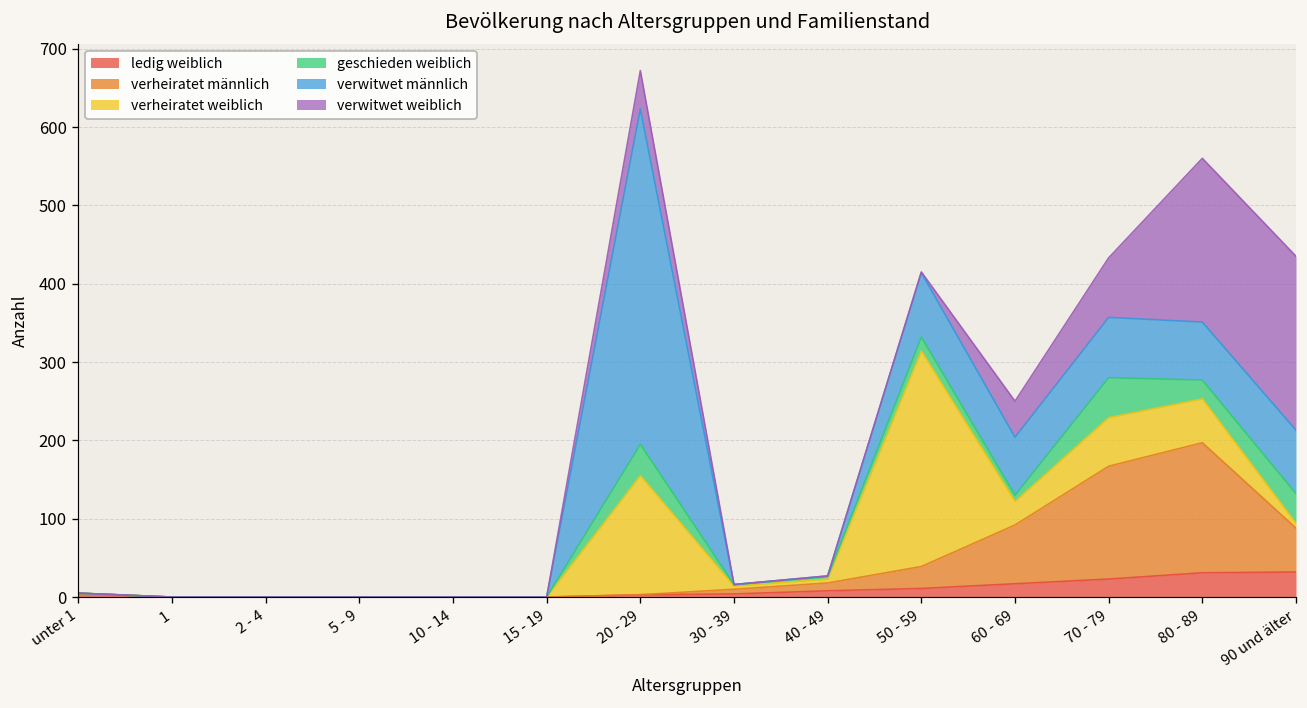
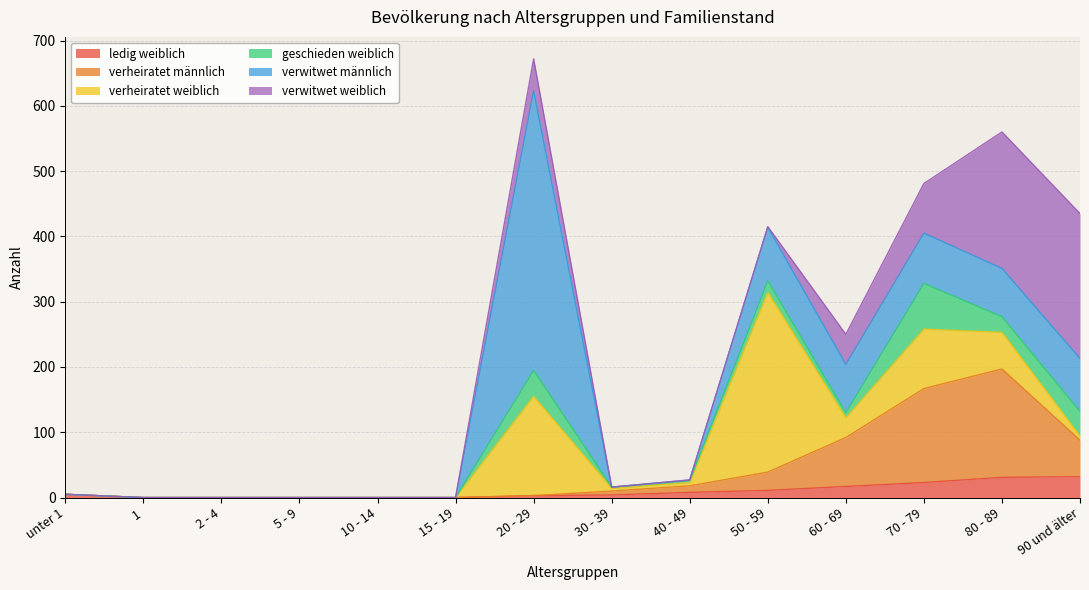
  {
    "verheiratet weiblich": {
      "20 - 29": 150,
      "50 - 59": 280,
      "60 - 69": 30,
-     "70 - 79": 60,
+     "70 - 79": 90,
      "80 - 89": 60,
      "90 und älter": 10
    },
    "geschieden weiblich": {
      "20 - 29": 40,
      "50 - 59": 20,
      "60 - 69": 10,
-     "70 - 79": 50,
+     "70 - 79": 70,
      "80 - 89": 20,
      "90 und älter": 40
    },
    "verwitwet männlich": {
      "20 - 29": 430,
      "60 - 69": 70,
      "70 - 79": 80,
      "80 - 89": 70,
      "90 und älter": 80
    },
    "verwitwet weiblich": {
      "20 - 29": 50,
      "60 - 69": 50,
      "70 - 79": 80,
      "80 - 89": 210,
      "90 und älter": 220
    }
  }
